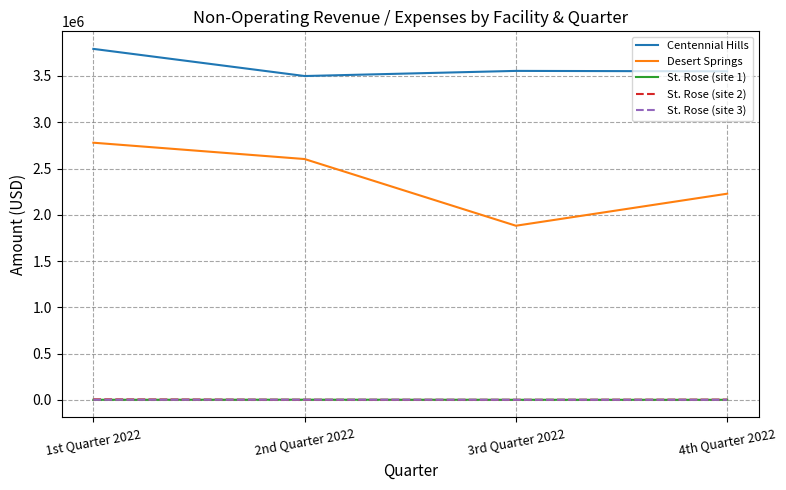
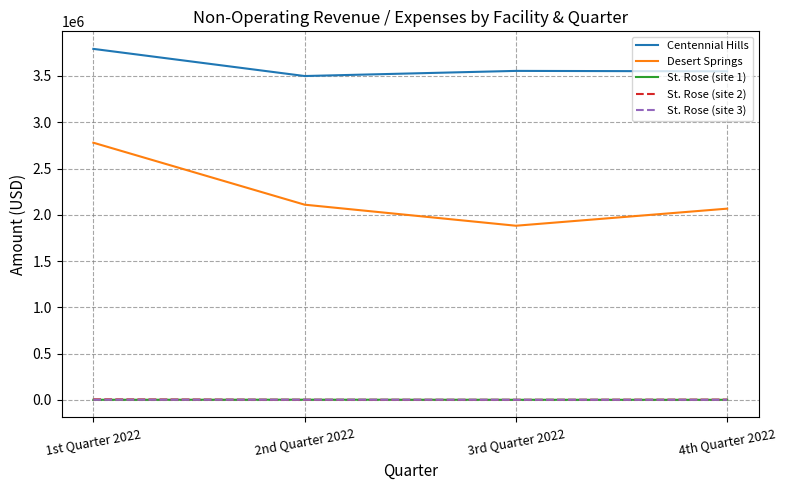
  {
    "Centennial Hills": {
      "1st Quarter 2022": 3800000,
      "2nd Quarter 2022": 3500000,
      "3rd Quarter 2022": 3600000
    },
    "Desert Springs": {
      "1st Quarter 2022": 2800000,
-     "2nd Quarter 2022": 2600000,
+     "2nd Quarter 2022": 2100000,
      "3rd Quarter 2022": 1900000,
-     "4th Quarter 2022": 2200000
+     "4th Quarter 2022": 2100000
    }
  }
